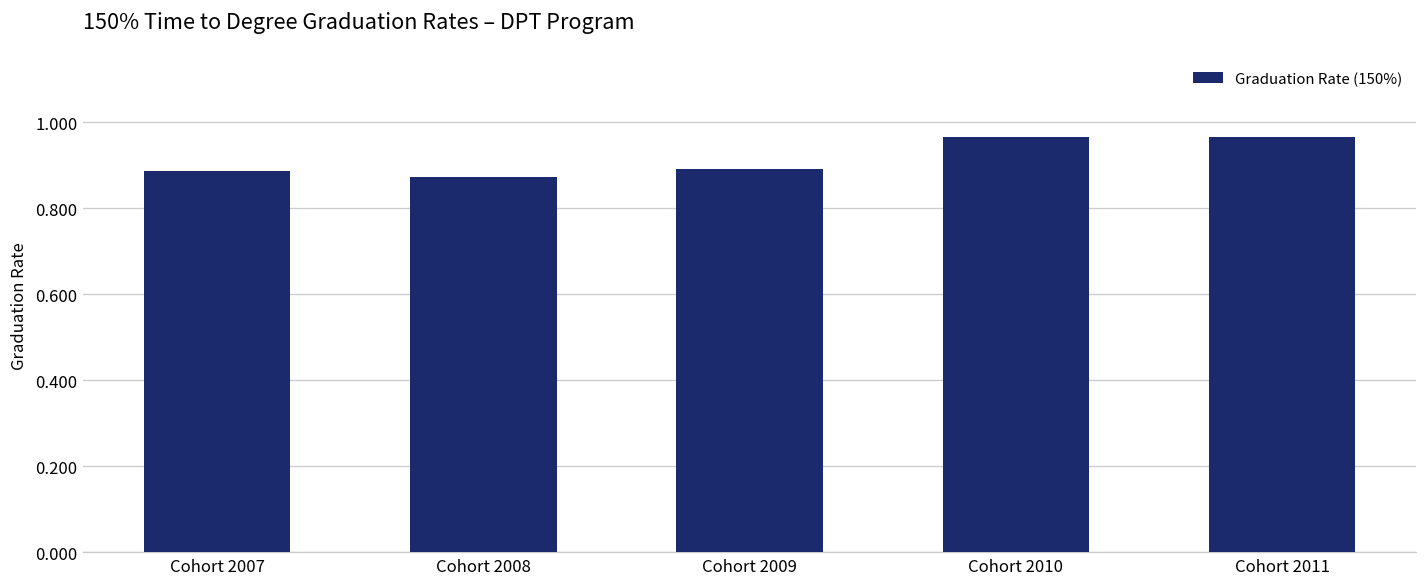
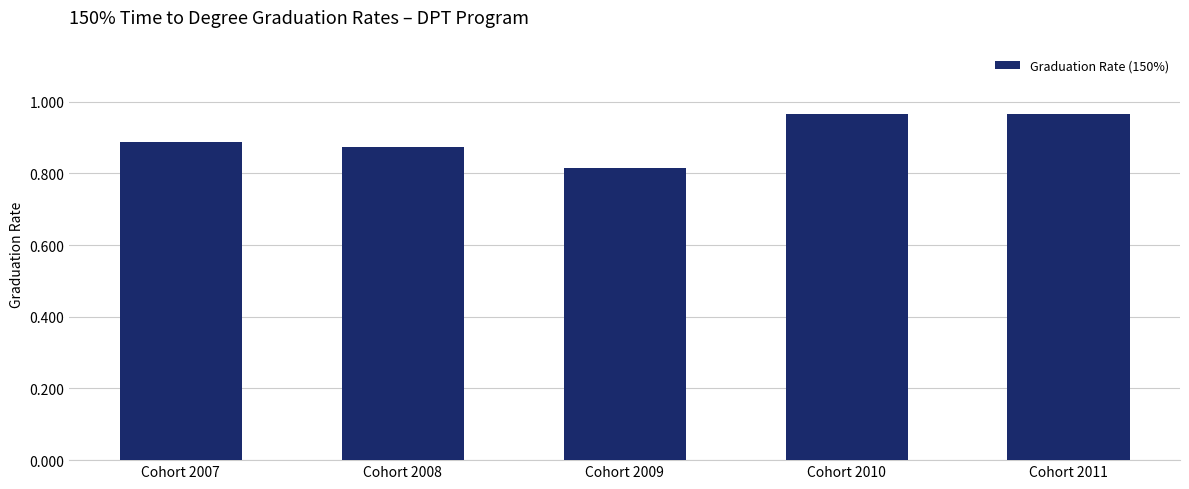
  {
    "Cohort 2007": 0.89,
    "Cohort 2008": 0.87,
-   "Cohort 2009": 0.89,
+   "Cohort 2009": 0.82,
    "Cohort 2010": 0.97,
    "Cohort 2011": 0.97
  }
